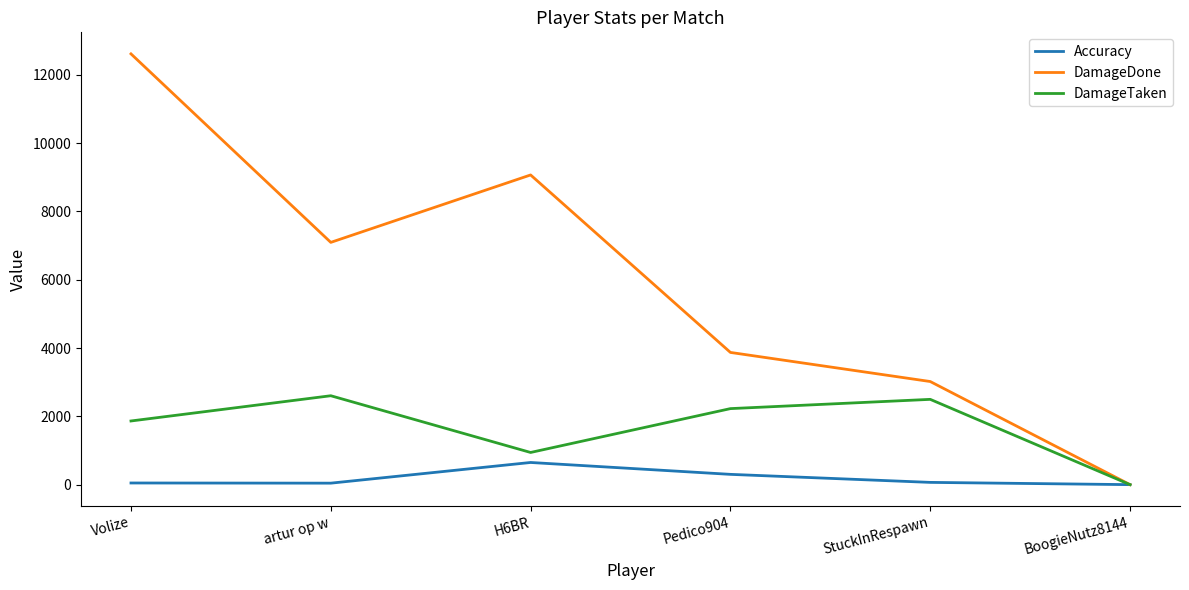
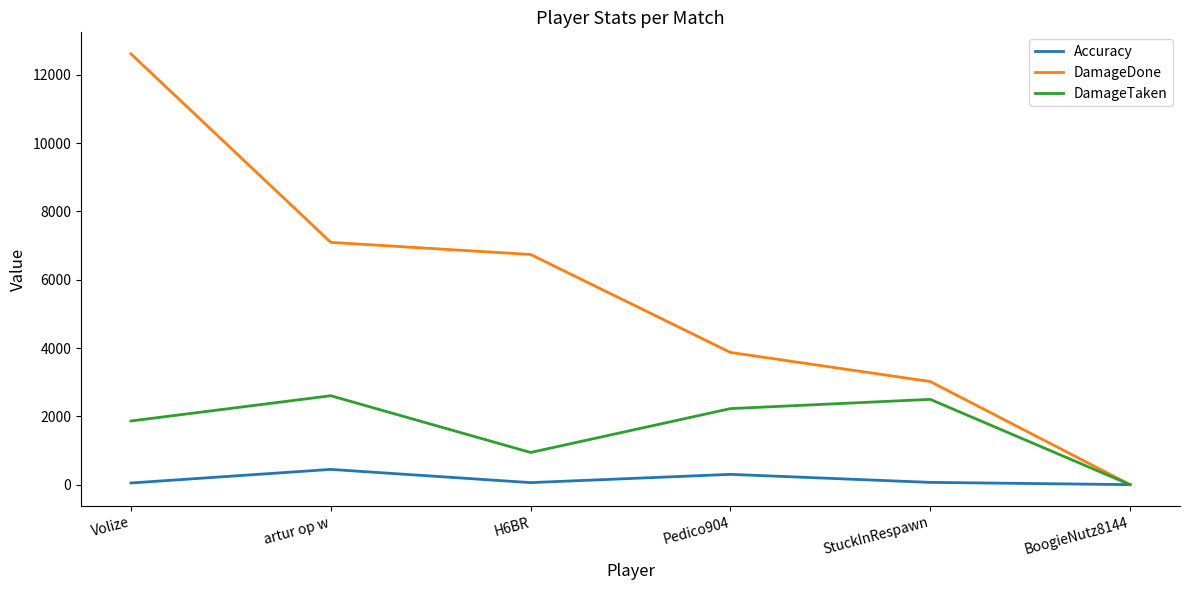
  {
    "Accuracy": {
      "Volize": 0,
-     "artur op w": 0,
-     "H6BR": 600,
+     "artur op w": 400,
+     "H6BR": 100,
      "Pedico904": 300,
      "StuckInRespawn": 100
    },
    "DamageDone": {
      "Volize": 12600,
      "artur op w": 7100,
-     "H6BR": 9100,
+     "H6BR": 6700,
      "Pedico904": 3900,
      "StuckInRespawn": 3000
    },
    "DamageTaken": {
      "Volize": 1900,
      "artur op w": 2600,
      "H6BR": 900,
      "Pedico904": 2200,
      "StuckInRespawn": 2500
    }
  }
